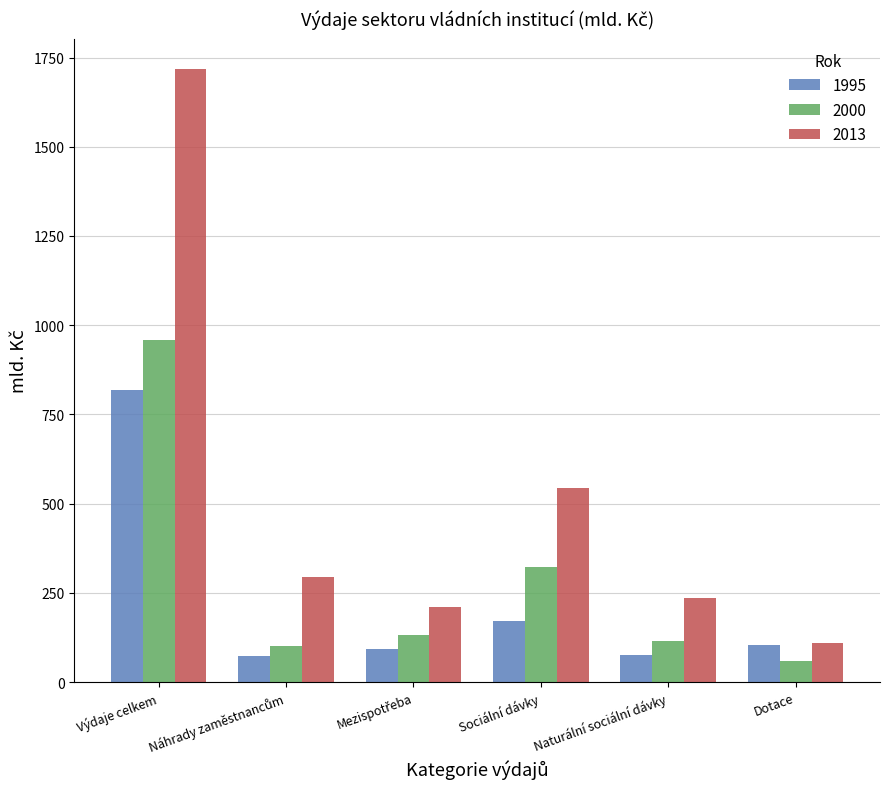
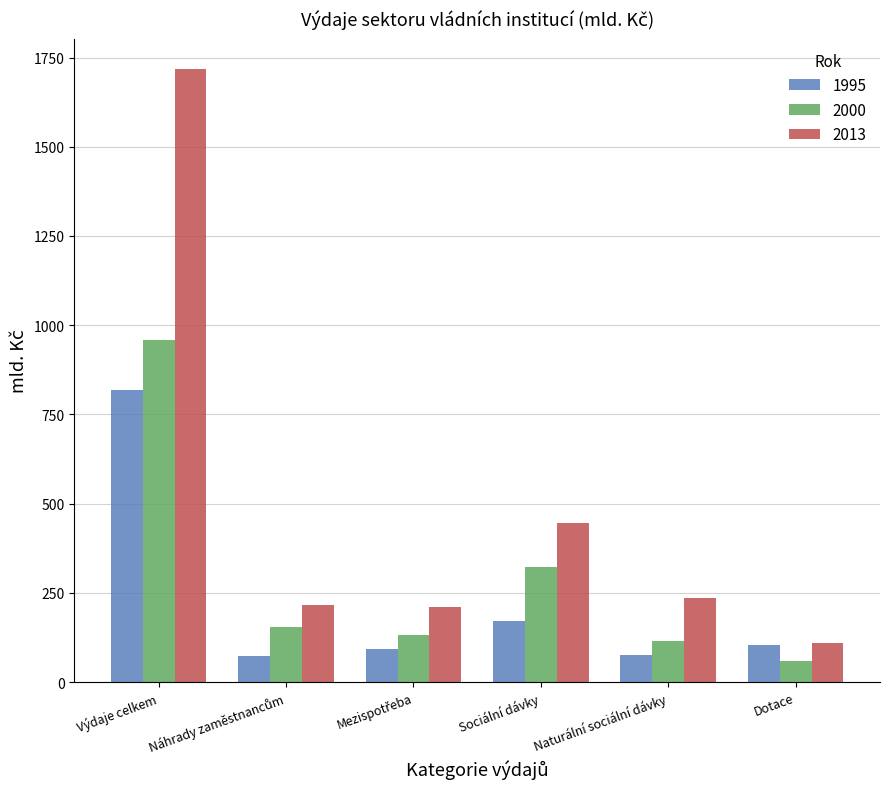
  {
    "1995": {
      "Výdaje celkem": 820,
      "Náhrady zaměstnancům": 70,
      "Mezispotřeba": 90,
      "Sociální dávky": 170,
      "Naturální sociální dávky": 70,
      "Dotace": 100
    },
    "2000": {
      "Výdaje celkem": 960,
-     "Náhrady zaměstnancům": 100,
+     "Náhrady zaměstnancům": 150,
      "Mezispotřeba": 130,
      "Sociální dávky": 320,
      "Naturální sociální dávky": 120,
      "Dotace": 60
    },
    "2013": {
      "Výdaje celkem": 1720,
-     "Náhrady zaměstnancům": 290,
+     "Náhrady zaměstnancům": 220,
      "Mezispotřeba": 210,
-     "Sociální dávky": 540,
+     "Sociální dávky": 440,
      "Naturální sociální dávky": 230,
      "Dotace": 110
    }
  }
